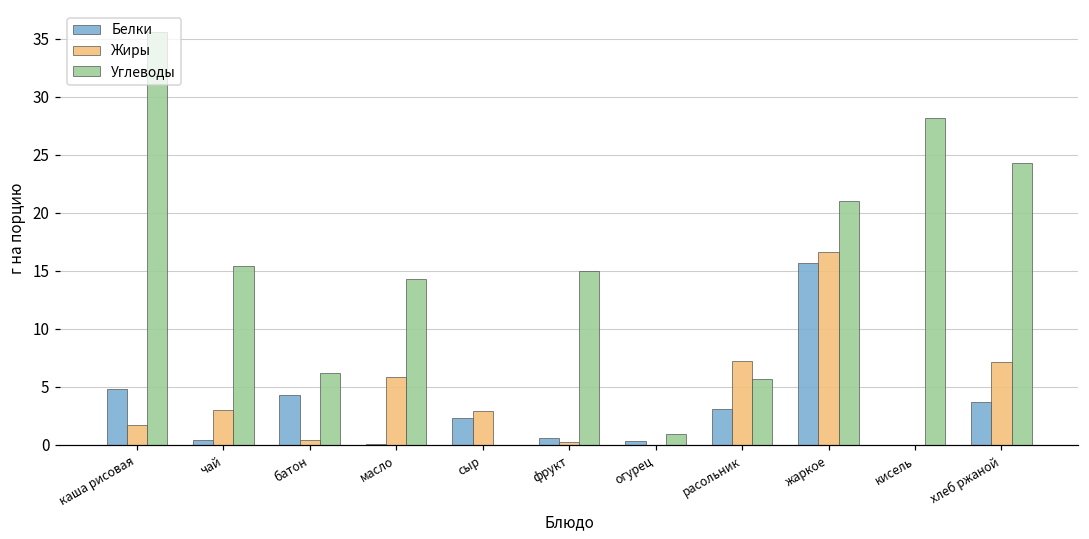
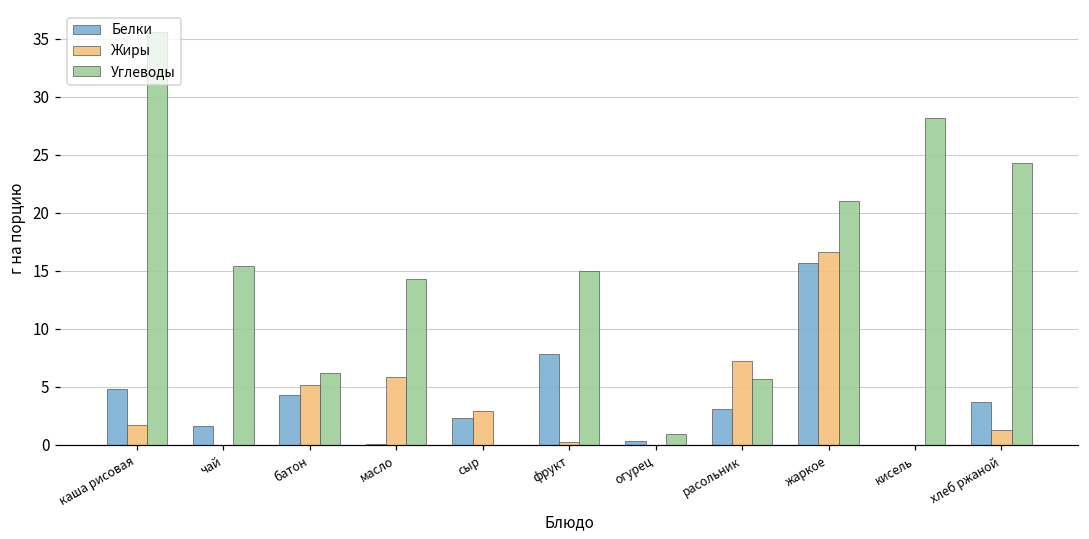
  {
    "Белки": {
      "каша рисовая": 4.8,
-     "чай": 0.4,
+     "чай": 1.6,
      "батон": 4.3,
      "сыр": 2.3,
-     "фрукт": 0.6,
+     "фрукт": 7.8,
      "огурец": 0.3,
      "расольник": 3.1,
      "жаркое": 15.7,
      "кисель": 0.0,
      "хлеб ржаной": 3.7
    },
    "Жиры": {
      "каша рисовая": 1.7,
-     "чай": 3,
-     "батон": 0.4,
+     "чай": 0,
+     "батон": 5.2,
      "масло": 5.8,
      "сыр": 2.9,
      "огурец": 0.0,
      "расольник": 7.2,
      "жаркое": 16.6,
      "кисель": 0.0,
-     "хлеб ржаной": 7.2
+     "хлеб ржаной": 1.3
    },
    "Углеводы": {
      "чай": 15.4,
      "батон": 6.2,
      "масло": 14.3,
      "сыр": 0.0,
      "фрукт": 15.0,
      "огурец": 0.9,
      "расольник": 5.7,
      "жаркое": 21.0,
      "кисель": 28.2,
      "хлеб ржаной": 24.3
    }
  }
